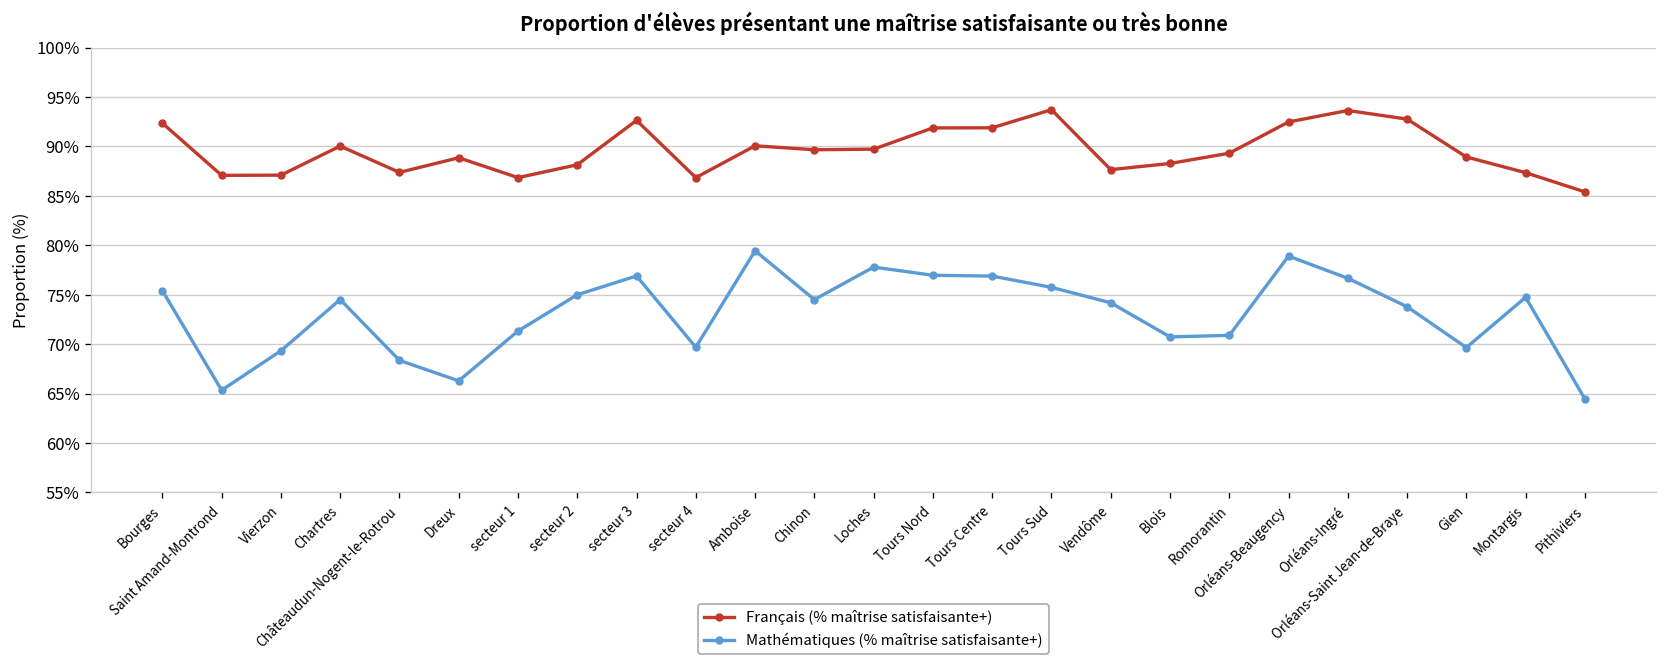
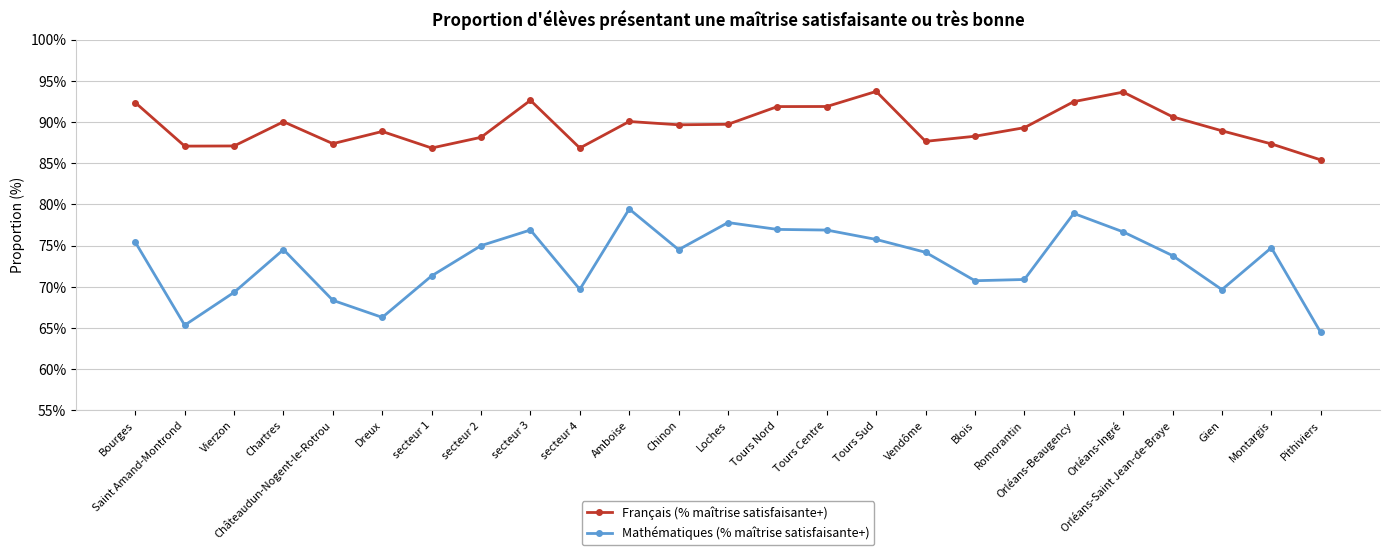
  {
    "Français (% maîtrise satisfaisante+)": {
      "Bourges": "92%",
      "Saint Amand-Montrond": "87%",
      "Vierzon": "87%",
      "Chartres": "90%",
      "Châteaudun-Nogent-le-Rotrou": "87%",
      "Dreux": "89%",
      "secteur 1": "87%",
      "secteur 2": "88%",
      "secteur 3": "93%",
      "secteur 4": "87%",
      "Amboise": "90%",
      "Chinon": "90%",
      "Loches": "90%",
      "Tours Nord": "92%",
      "Tours Centre": "92%",
      "Tours Sud": "94%",
      "Vendôme": "88%",
      "Blois": "88%",
      "Romorantin": "89%",
      "Orléans-Beaugency": "92%",
      "Orléans-Ingré": "94%",
-     "Orléans-Saint Jean-de-Braye": "93%",
+     "Orléans-Saint Jean-de-Braye": "91%",
      "Gien": "89%",
      "Montargis": "87%",
      "Pithiviers": "85%"
    },
    "Mathématiques (% maîtrise satisfaisante+)": {
      "Bourges": "75%",
      "Saint Amand-Montrond": "65%",
      "Vierzon": "69%",
      "Chartres": "75%",
      "Châteaudun-Nogent-le-Rotrou": "68%",
      "Dreux": "66%",
      "secteur 1": "71%",
      "secteur 2": "75%",
      "secteur 3": "77%",
      "secteur 4": "70%",
      "Amboise": "79%",
      "Chinon": "75%",
      "Loches": "78%",
      "Tours Nord": "77%",
      "Tours Centre": "77%",
      "Tours Sud": "76%",
      "Vendôme": "74%",
      "Blois": "71%",
      "Romorantin": "71%",
      "Orléans-Beaugency": "79%",
      "Orléans-Ingré": "77%",
      "Orléans-Saint Jean-de-Braye": "74%",
      "Gien": "70%",
      "Montargis": "75%",
      "Pithiviers": "64%"
    }
  }
